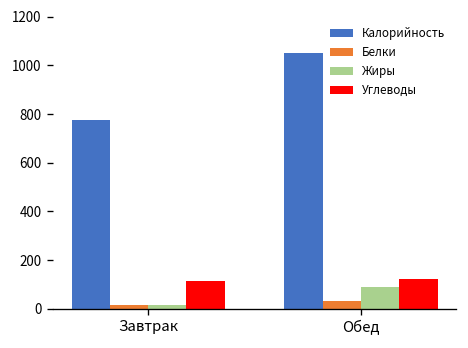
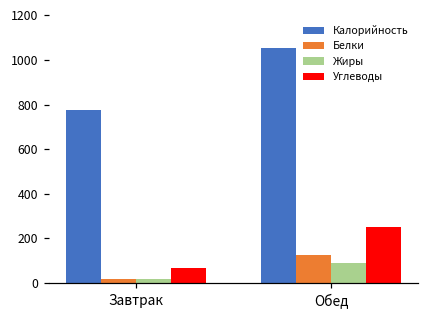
  {
    "Калорийность": {
      "Завтрак": 780,
      "Обед": 1050
    },
    "Белки": {
      "Завтрак": 20,
-     "Обед": 30
+     "Обед": 130
    },
    "Жиры": {
      "Завтрак": 20,
      "Обед": 90
    },
    "Углеводы": {
-     "Завтрак": 110,
-     "Обед": 120
+     "Завтрак": 70,
+     "Обед": 250
    }
  }
